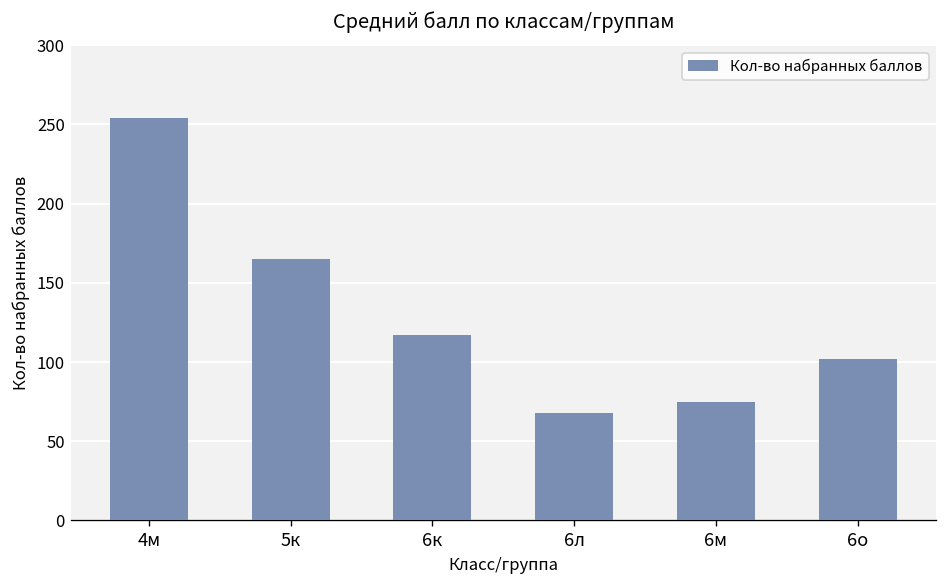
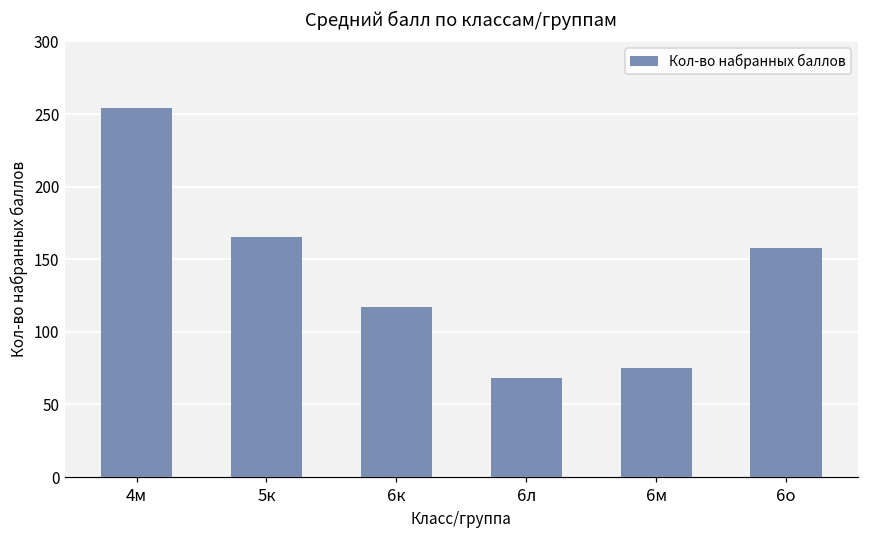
  {
    "4м": 254,
    "5к": 165,
    "6к": 117,
    "6л": 68,
    "6м": 75,
-   "6о": 102
+   "6о": 158
  }
